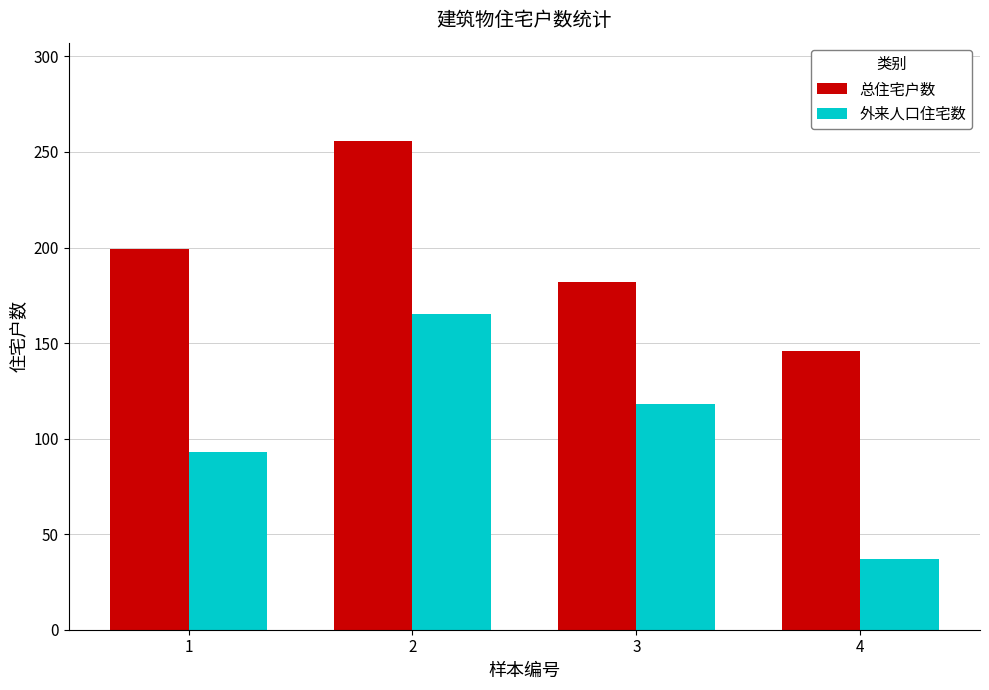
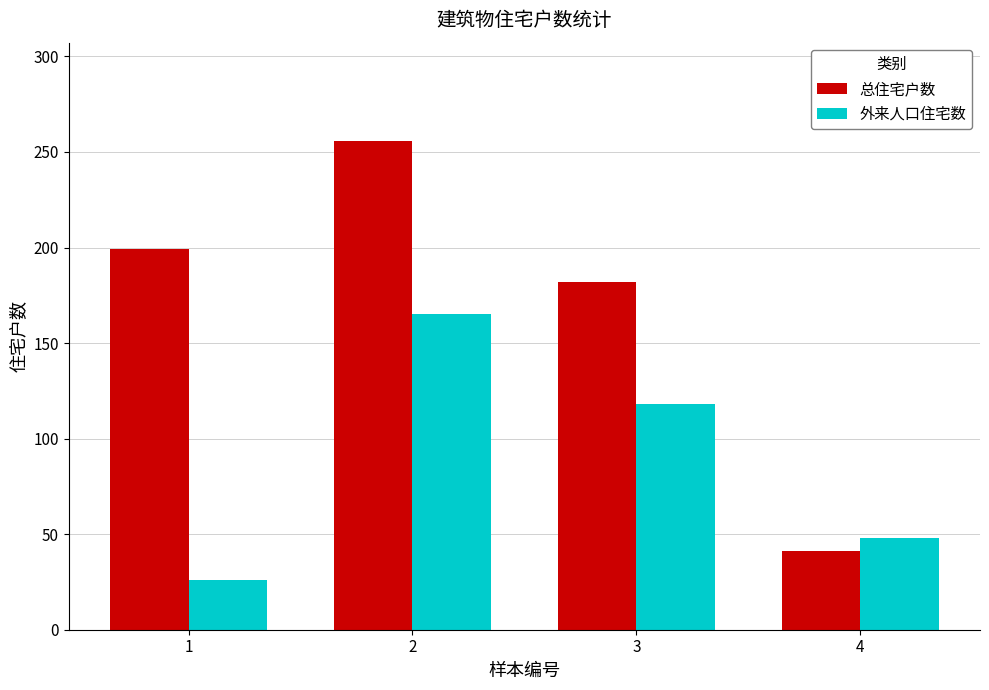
  {
    "总住宅户数": {
      "1": 199,
      "2": 256,
      "3": 182,
-     "4": 146
+     "4": 41
    },
    "外来人口住宅数": {
-     "1": 93,
+     "1": 26,
      "2": 165,
      "3": 118,
-     "4": 37
+     "4": 48
    }
  }
